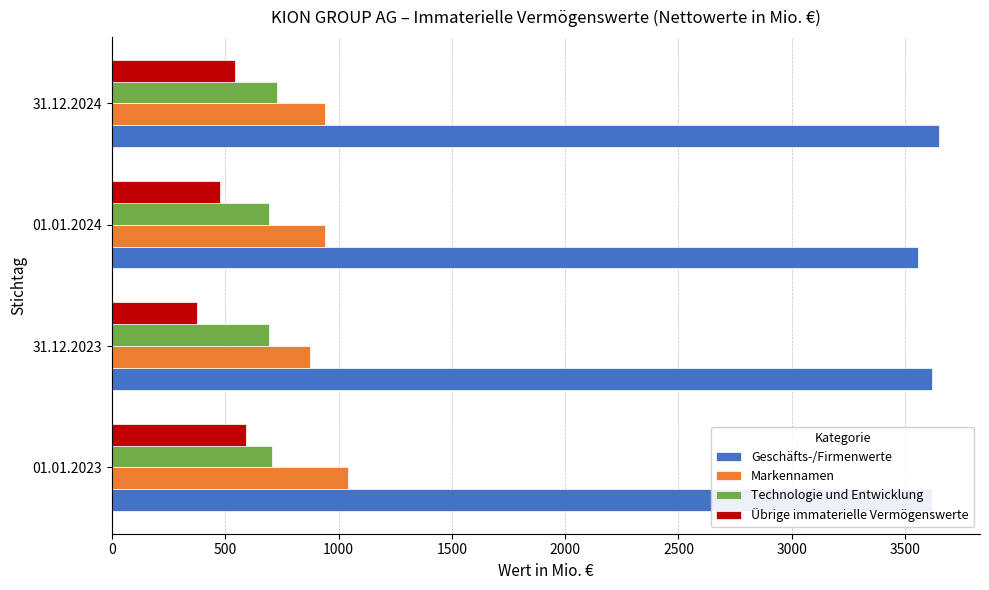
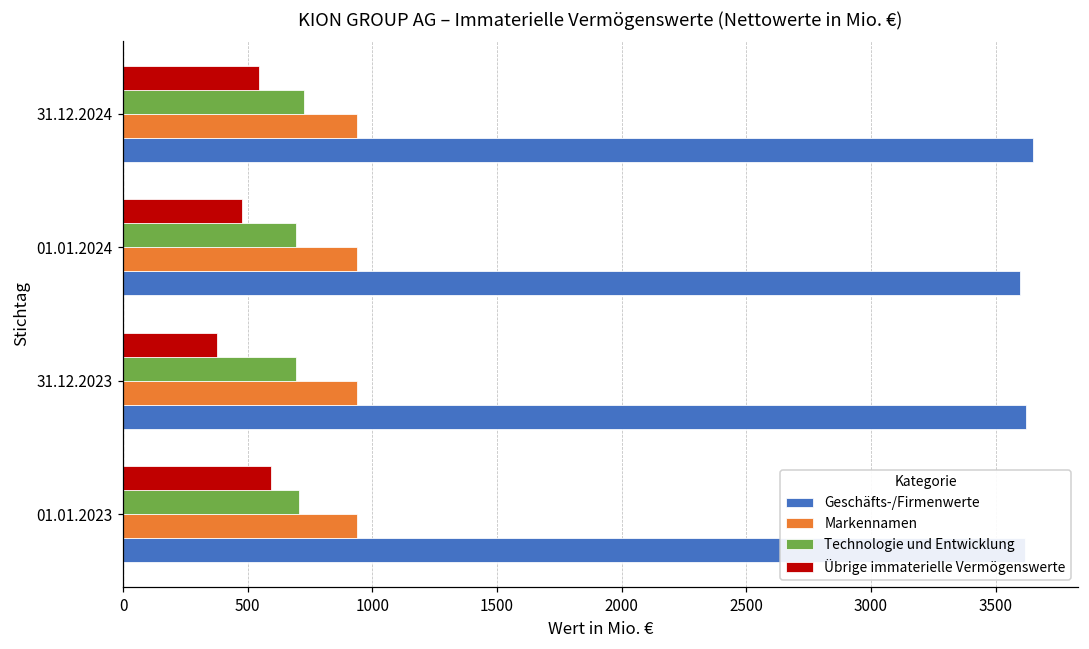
  {
    "Geschäfts-/Firmenwerte": {
      "31.12.2024": 3650,
-     "01.01.2024": 3560,
+     "01.01.2024": 3600,
      "31.12.2023": 3620
    },
    "Markennamen": {
      "31.12.2024": 940,
      "01.01.2024": 940,
-     "31.12.2023": 870,
-     "01.01.2023": 1040
+     "31.12.2023": 940,
+     "01.01.2023": 940
    },
    "Technologie und Entwicklung": {
      "31.12.2024": 730,
      "01.01.2024": 690,
      "31.12.2023": 690,
      "01.01.2023": 710
    },
    "Übrige immaterielle Vermögenswerte": {
      "31.12.2024": 540,
      "01.01.2024": 480,
      "31.12.2023": 380,
      "01.01.2023": 590
    }
  }
